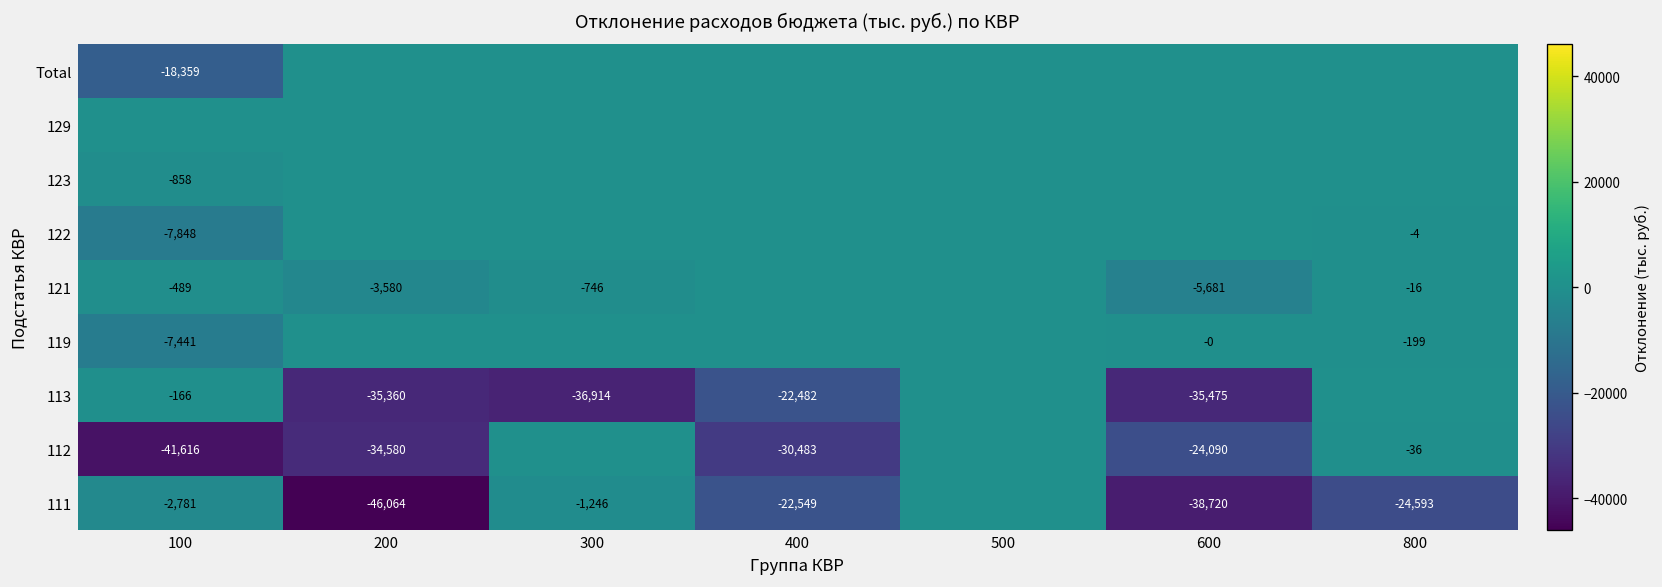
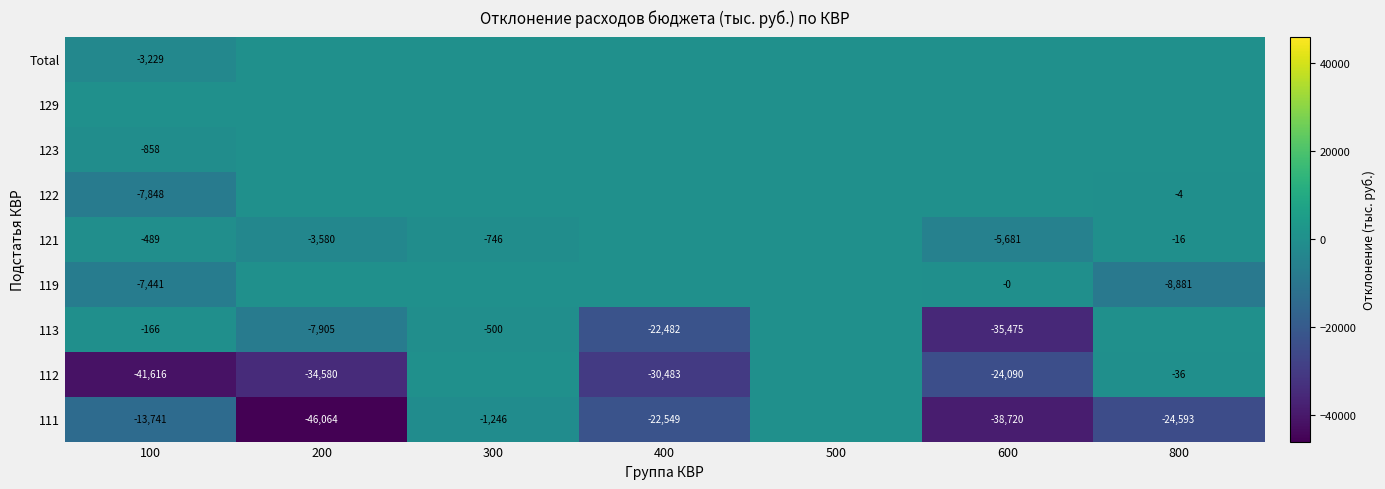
  {
    "Total": {
-     "100": "-18,359"
+     "100": "-3,229"
    },
    "123": {
      "100": "-858"
    },
    "122": {
      "100": "-7,848",
      "800": "-4"
    },
    "121": {
      "100": "-489",
      "200": "-3,580",
      "300": "-746",
      "600": "-5,681",
      "800": "-16"
    },
    "119": {
      "100": "-7,441",
      "600": "-0",
-     "800": "-199"
+     "800": "-8,881"
    },
    "113": {
      "100": "-166",
-     "200": "-35,360",
-     "300": "-36,914",
+     "200": "-7,905",
+     "300": "-500",
      "400": "-22,482",
      "600": "-35,475"
    },
    "112": {
      "100": "-41,616",
      "200": "-34,580",
      "400": "-30,483",
      "600": "-24,090",
      "800": "-36"
    },
    "111": {
-     "100": "-2,781",
+     "100": "-13,741",
      "200": "-46,064",
      "300": "-1,246",
      "400": "-22,549",
      "600": "-38,720",
      "800": "-24,593"
    }
  }
